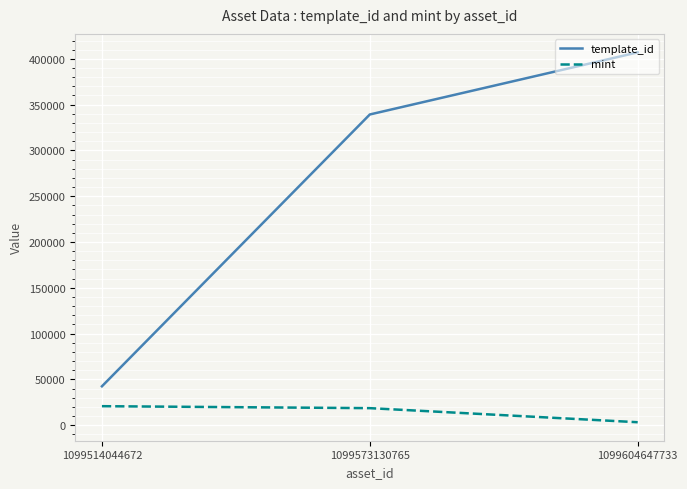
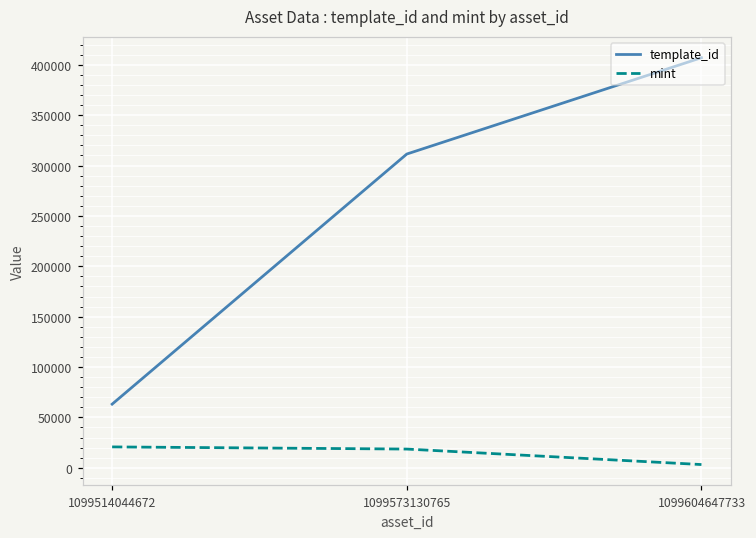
  {
    "template_id": {
-     "1099514044672": 40000,
-     "1099573130765": 340000
+     "1099514044672": 60000,
+     "1099573130765": 310000
    },
    "mint": {
      "1099514044672": 20000,
      "1099573130765": 20000,
      "1099604647733": 0
    }
  }
